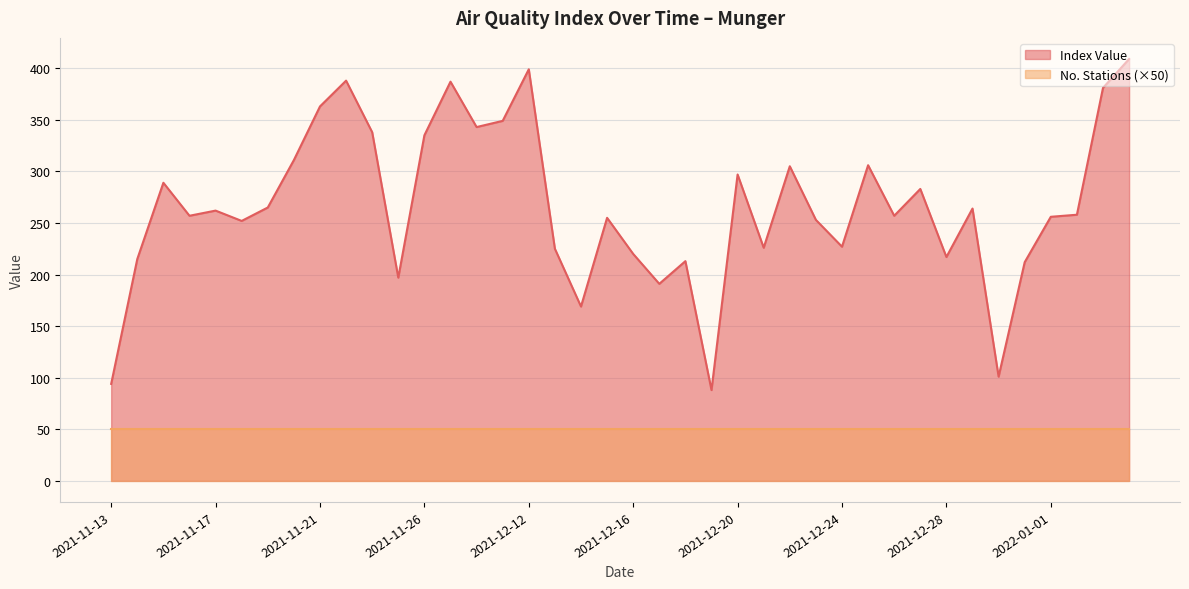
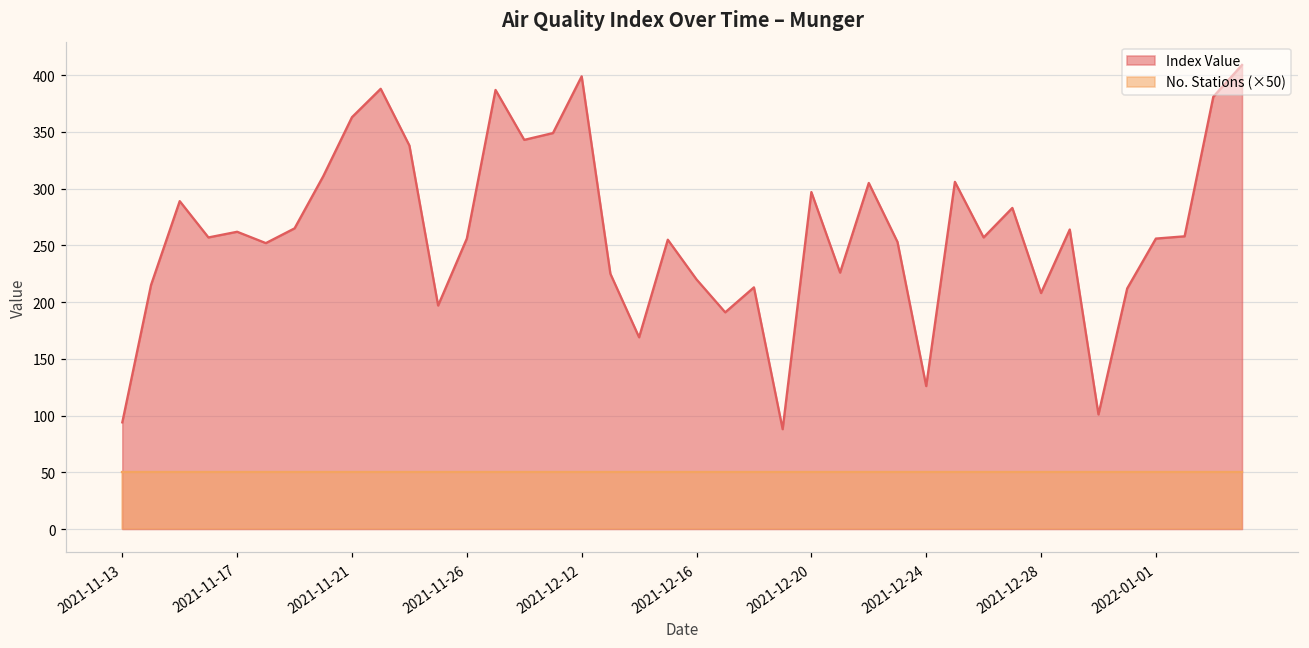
  {
    "Index Value": {
      "2021-11-13": 94,
      "2021-11-17": 262,
      "2021-11-21": 363,
-     "2021-11-26": 335,
+     "2021-11-26": 256,
      "2021-12-12": 399,
      "2021-12-16": 220,
      "2021-12-20": 297,
-     "2021-12-24": 227,
-     "2021-12-28": 217,
+     "2021-12-24": 126,
+     "2021-12-28": 208,
      "2022-01-01": 256
    },
    "No. Stations (×50)": {
      "2021-11-13": 50,
      "2021-11-17": 50,
      "2021-11-21": 50,
      "2021-11-26": 50,
      "2021-12-12": 50,
      "2021-12-16": 50,
      "2021-12-20": 50,
      "2021-12-24": 50,
      "2021-12-28": 50,
      "2022-01-01": 50
    }
  }
